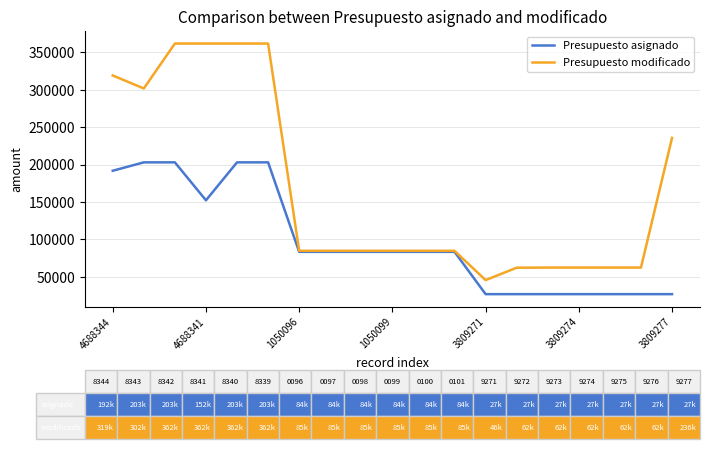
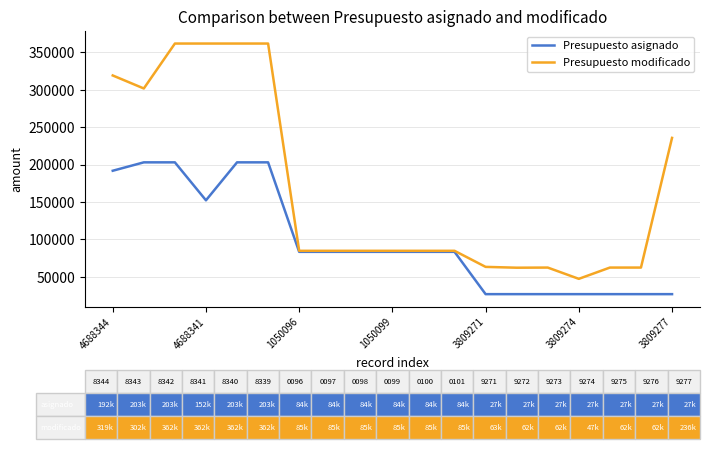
  {
    "Presupuesto asignado": {
      "4688344": "190000",
      "4688341": "150000",
      "3809271": "30000",
      "3809274": "30000",
      "3809277": "30000"
    },
    "Presupuesto modificado": {
-     "3809271": "46k",
-     "3809274": "62k"
+     "3809271": "63k",
+     "3809274": "47k"
    }
  }
